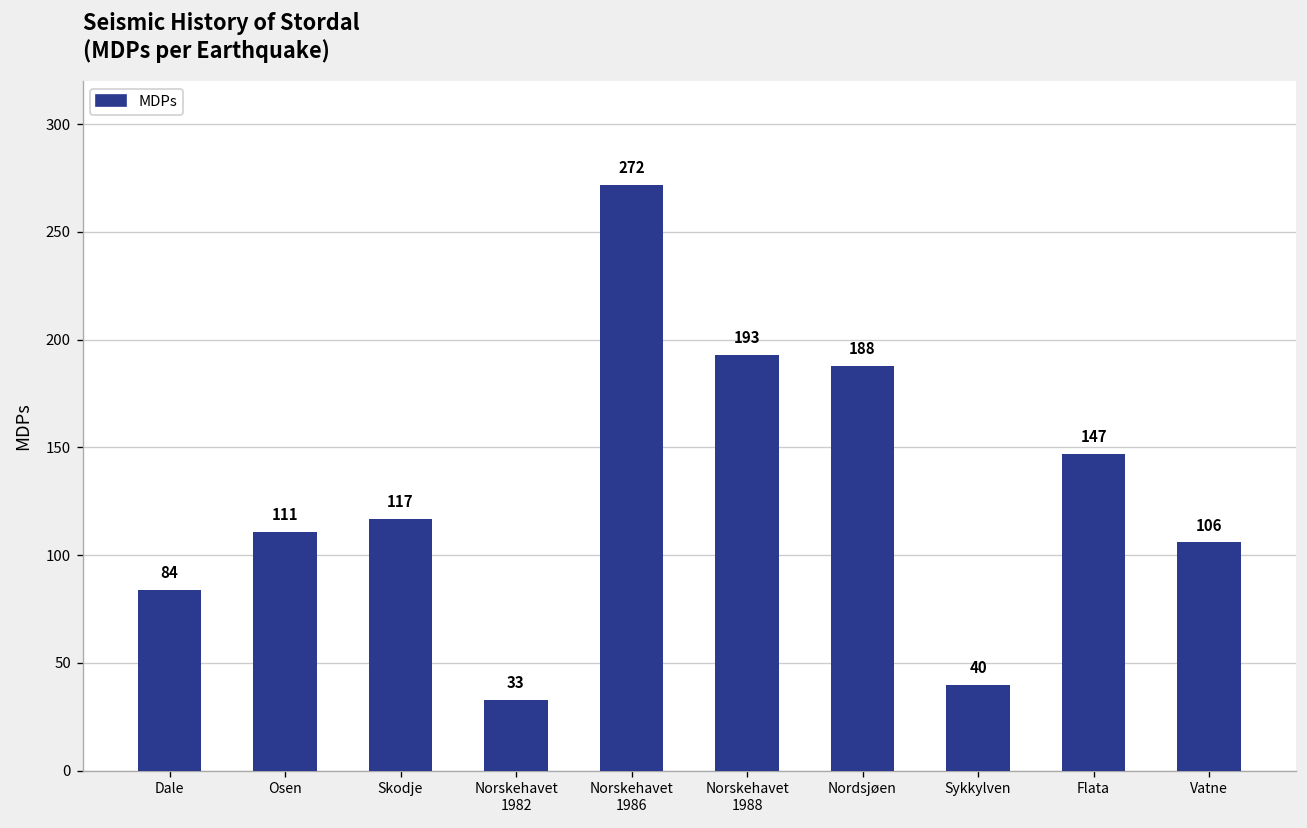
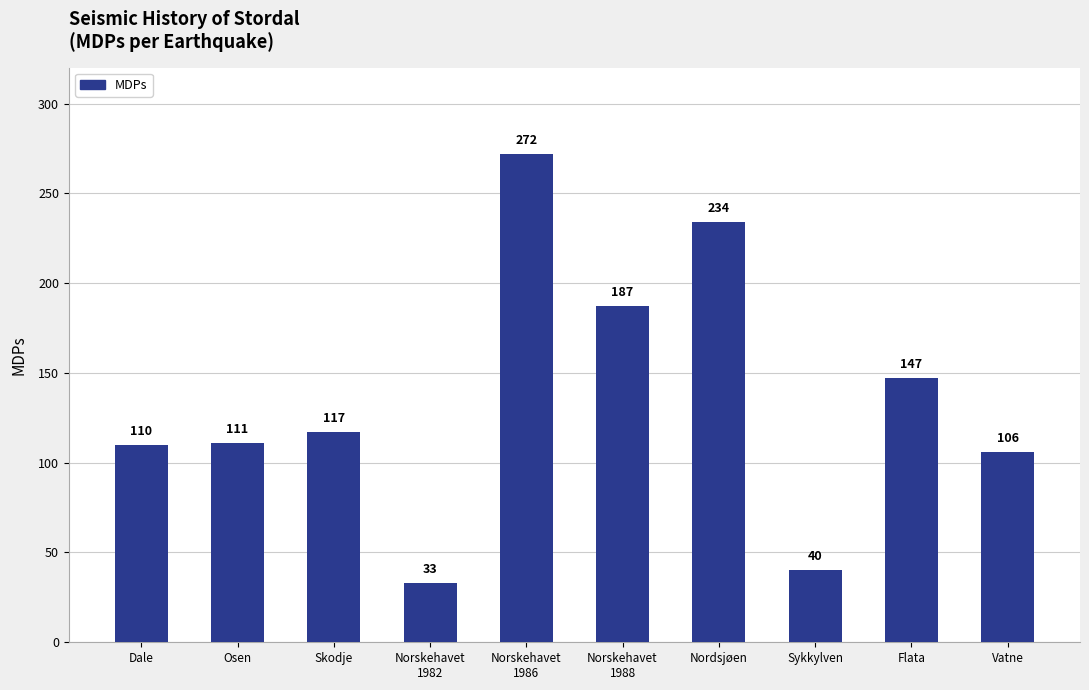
  {
-   "Dale": 84,
+   "Dale": 110,
    "Osen": 111,
    "Skodje": 117,
    "Norskehavet 1982": 33,
    "Norskehavet 1986": 272,
-   "Norskehavet 1988": 193,
-   "Nordsjøen": 188,
+   "Norskehavet 1988": 187,
+   "Nordsjøen": 234,
    "Sykkylven": 40,
    "Flata": 147,
    "Vatne": 106
  }
